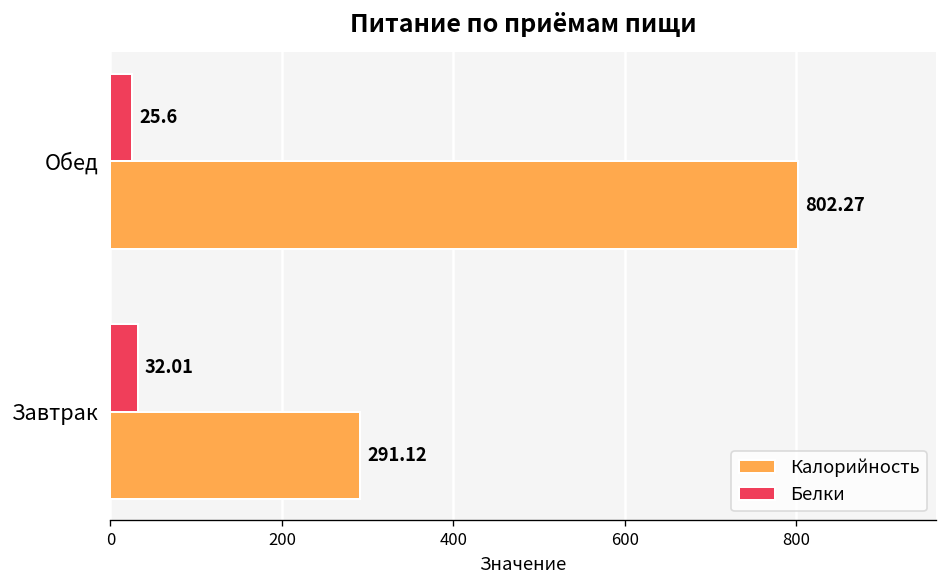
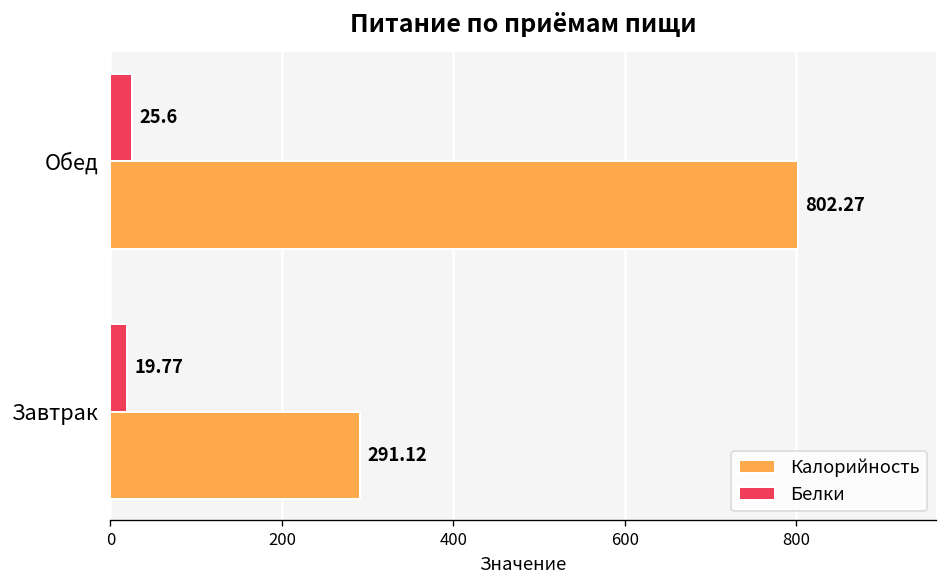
  {
    "Калорийность": {
      "Обед": 802.27,
      "Завтрак": 291.12
    },
    "Белки": {
      "Обед": 25.6,
-     "Завтрак": 32.01
+     "Завтрак": 19.77
    }
  }
